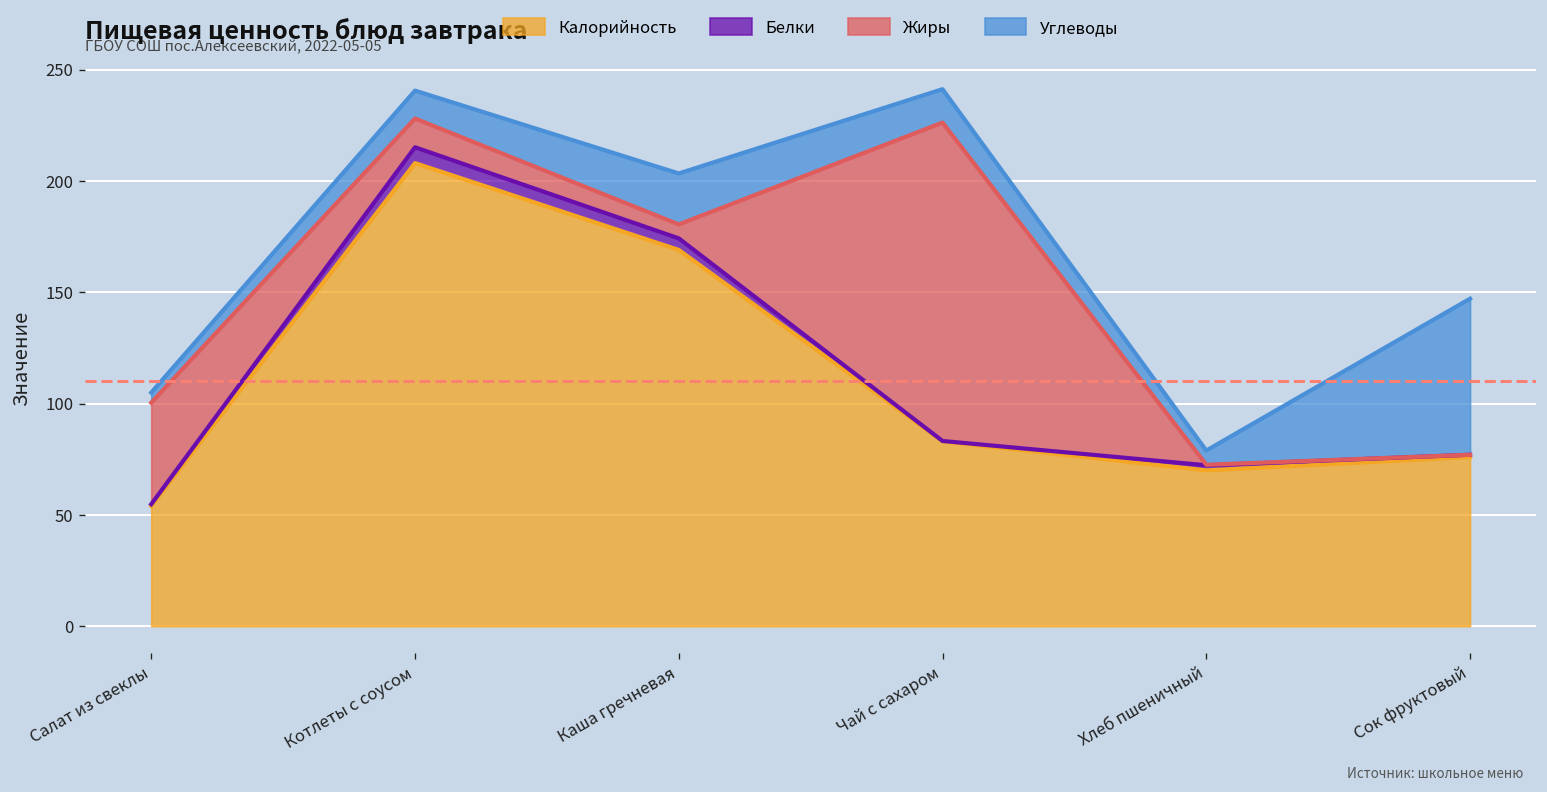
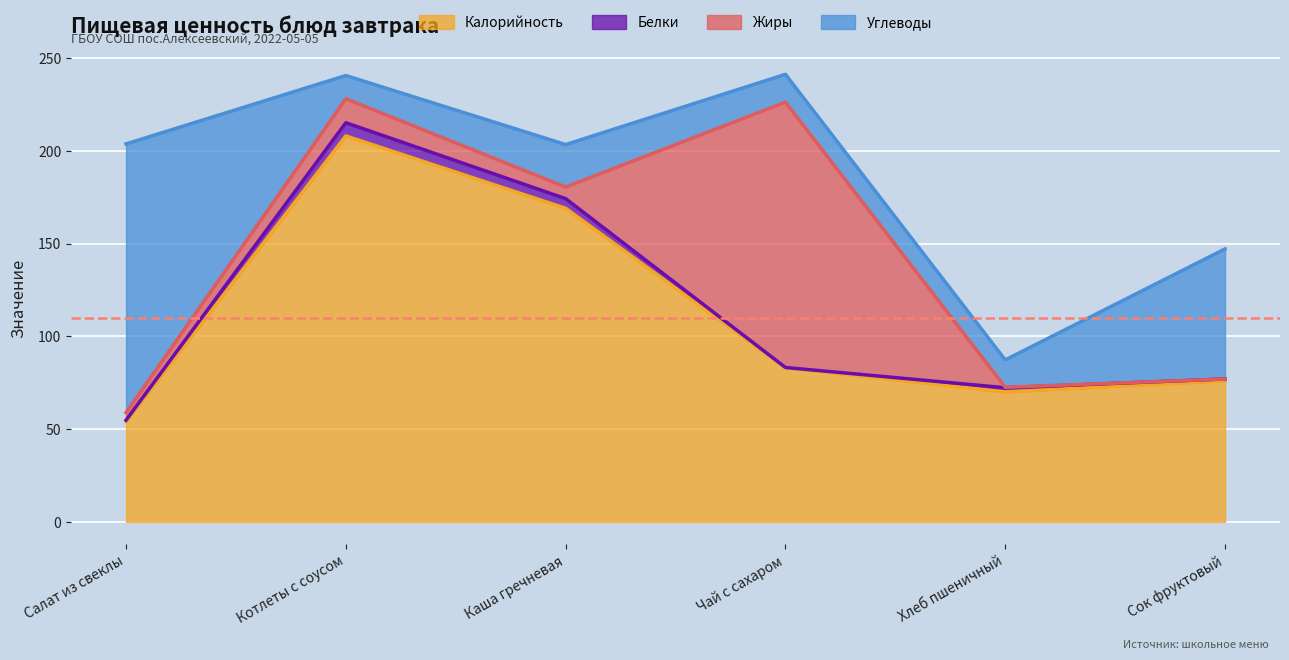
  {
    "Калорийность": {
      "Котлеты с соусом": 208,
      "Каша гречневая": 169,
      "Хлеб пшеничный": 70
    },
    "Белки": {
      "Котлеты с соусом": 7,
      "Каша гречневая": 5
    },
    "Жиры": {
-     "Салат из свеклы": 46,
+     "Салат из свеклы": 4,
      "Котлеты с соусом": 13,
      "Каша гречневая": 6,
      "Чай с сахаром": 143
    },
    "Углеводы": {
-     "Салат из свеклы": 5,
+     "Салат из свеклы": 145,
      "Котлеты с соусом": 13,
      "Каша гречневая": 23,
      "Чай с сахаром": 15,
-     "Хлеб пшеничный": 6,
+     "Хлеб пшеничный": 15,
      "Сок фруктовый": 70
    }
  }
